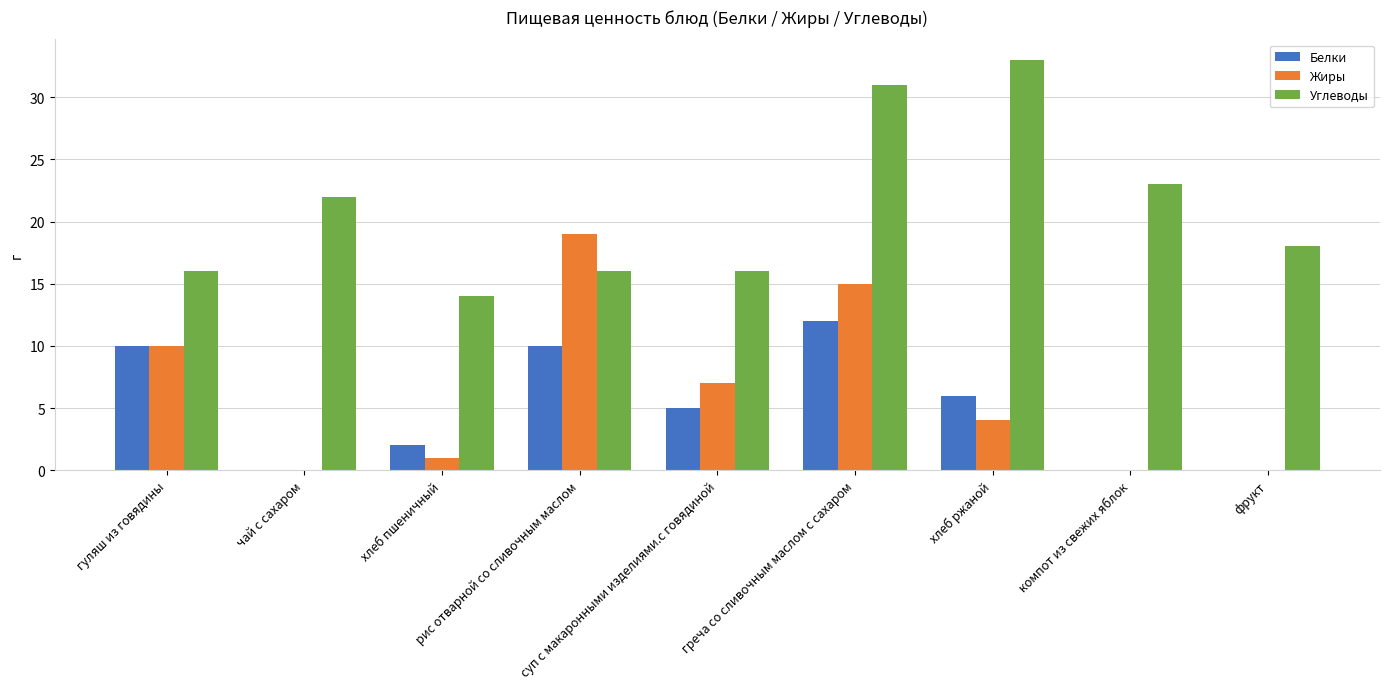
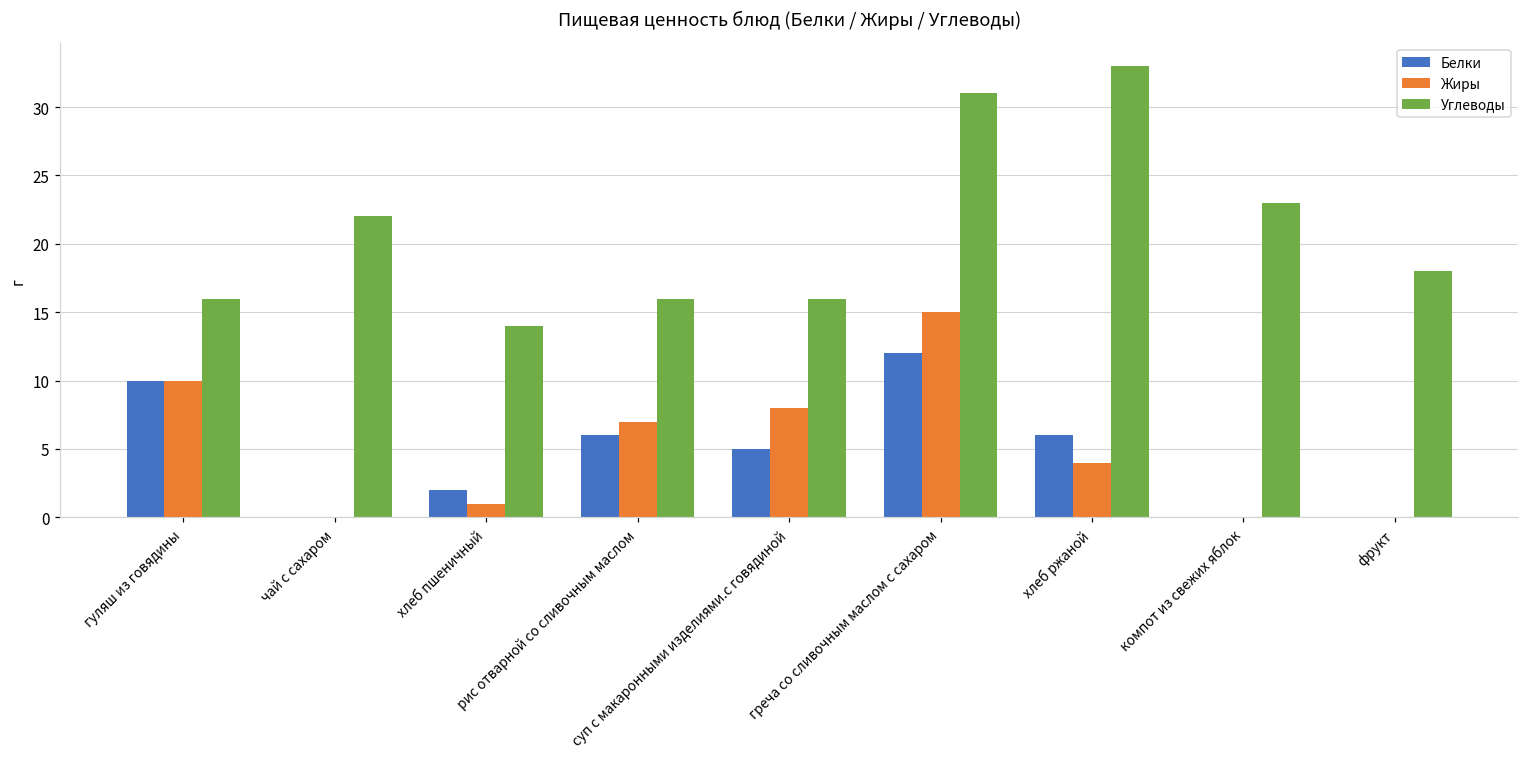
  {
    "Белки": {
      "гуляш из говядины": 10,
      "чай с сахаром": 0,
      "хлеб пшеничный": 2,
-     "рис отварной со сливочным маслом": 10,
+     "рис отварной со сливочным маслом": 6,
      "суп с макаронными изделиями.с говядиной": 5,
      "греча со сливочным маслом с сахаром": 12,
      "хлеб ржаной": 6,
      "компот из свежих яблок": 0,
      "фрукт": 0
    },
    "Жиры": {
      "гуляш из говядины": 10,
      "чай с сахаром": 0,
      "хлеб пшеничный": 1,
-     "рис отварной со сливочным маслом": 19,
-     "суп с макаронными изделиями.с говядиной": 7,
+     "рис отварной со сливочным маслом": 7,
+     "суп с макаронными изделиями.с говядиной": 8,
      "греча со сливочным маслом с сахаром": 15,
      "хлеб ржаной": 4,
      "компот из свежих яблок": 0,
      "фрукт": 0
    },
    "Углеводы": {
      "гуляш из говядины": 16,
      "чай с сахаром": 22,
      "хлеб пшеничный": 14,
      "рис отварной со сливочным маслом": 16,
      "суп с макаронными изделиями.с говядиной": 16,
      "греча со сливочным маслом с сахаром": 31,
      "хлеб ржаной": 33,
      "компот из свежих яблок": 23,
      "фрукт": 18
    }
  }
